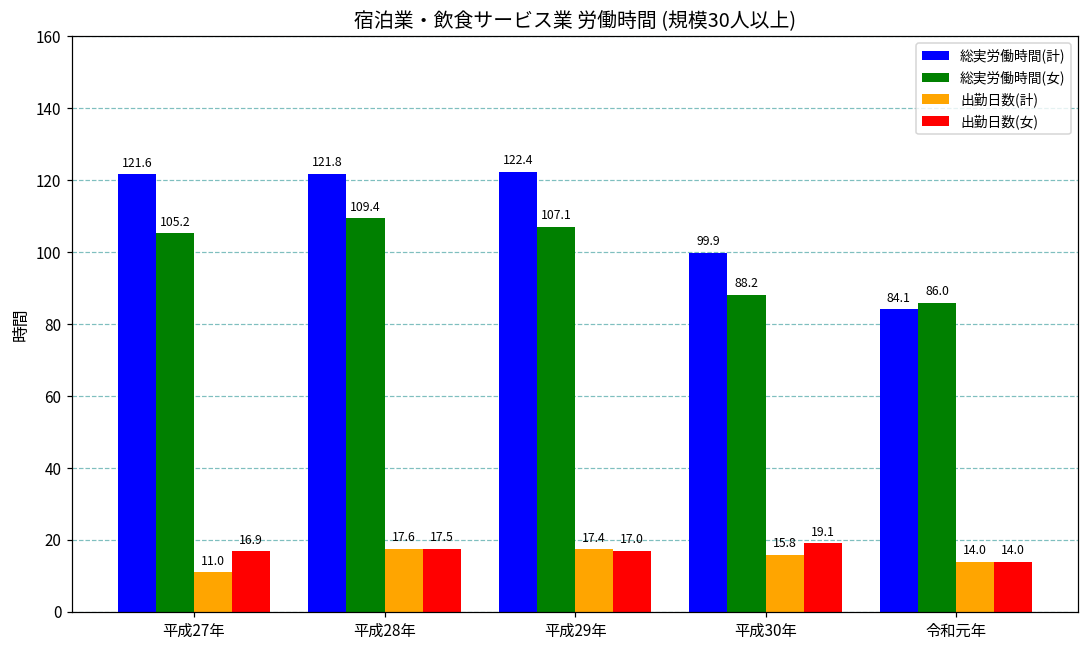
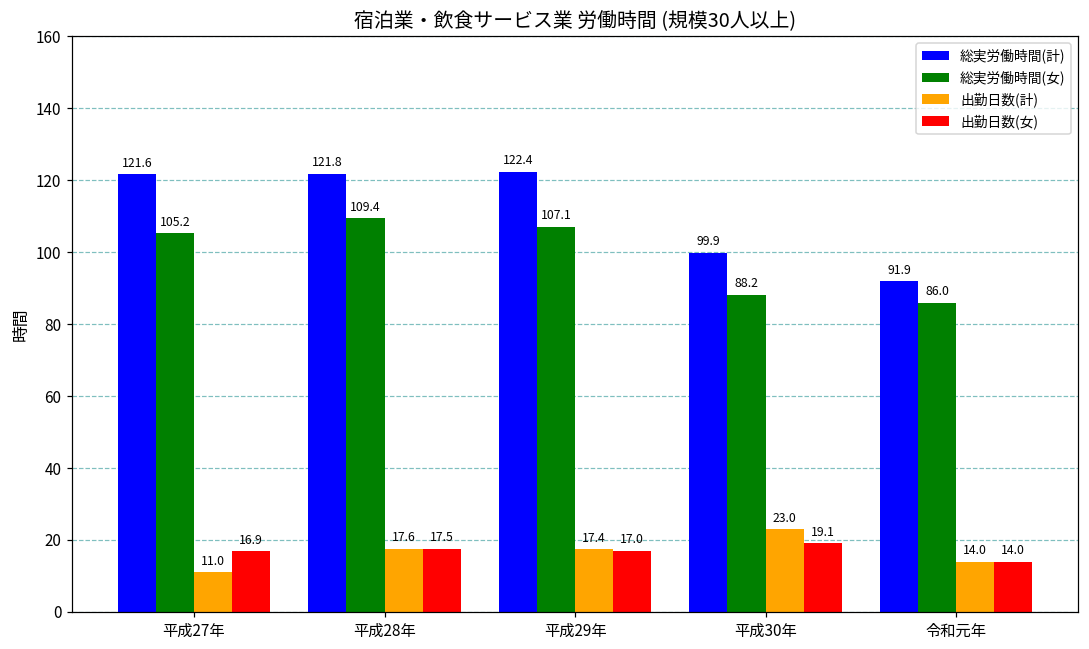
  {
    "総実労働時間(計)": {
      "平成27年": 121.6,
      "平成28年": 121.8,
      "平成29年": 122.4,
      "平成30年": 99.9,
-     "令和元年": 84.1
+     "令和元年": 91.9
    },
    "総実労働時間(女)": {
      "平成27年": 105.2,
      "平成28年": 109.4,
      "平成29年": 107.1,
      "平成30年": 88.2,
      "令和元年": 86.0
    },
    "出勤日数(計)": {
      "平成27年": 11.0,
      "平成28年": 17.6,
      "平成29年": 17.4,
-     "平成30年": 15.8,
+     "平成30年": 23.0,
      "令和元年": 14.0
    },
    "出勤日数(女)": {
      "平成27年": 16.9,
      "平成28年": 17.5,
      "平成29年": 17.0,
      "平成30年": 19.1,
      "令和元年": 14.0
    }
  }
